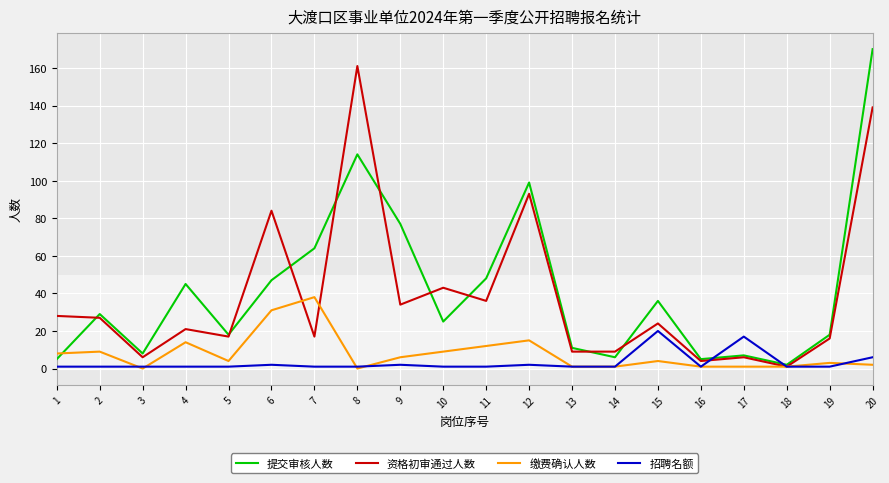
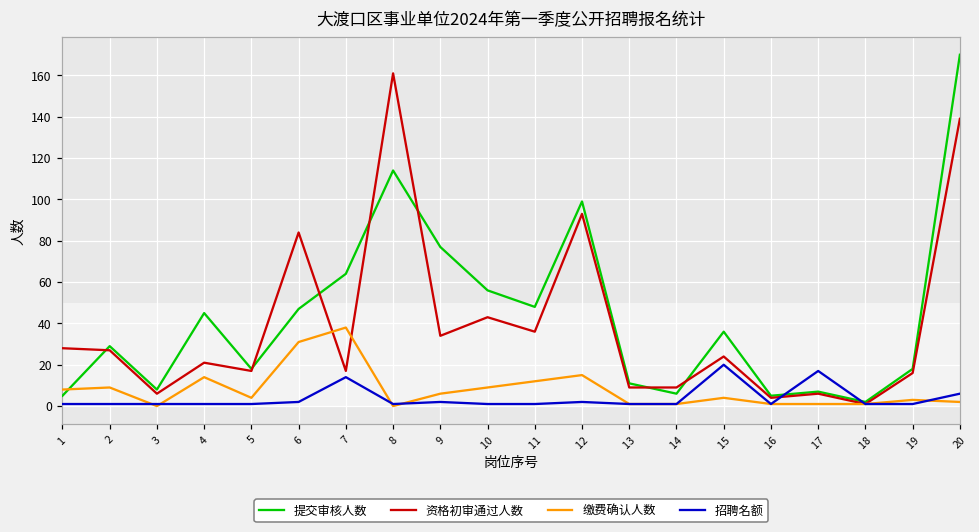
  {
    "提交审核人数": {
      "1": 5,
      "2": 29,
      "3": 8,
      "4": 45,
      "6": 47,
      "7": 64,
      "8": 114,
      "9": 77,
-     "10": 25,
+     "10": 56,
      "11": 48,
      "12": 99,
      "13": 11,
      "14": 6,
      "15": 36,
      "19": 18,
      "20": 170
    },
    "资格初审通过人数": {
      "1": 28,
      "2": 27,
      "3": 6,
      "4": 21,
      "6": 84,
      "7": 17,
      "8": 161,
      "9": 34,
      "10": 43,
      "11": 36,
      "12": 93,
      "13": 9,
      "14": 9,
      "15": 24,
      "19": 16,
      "20": 139
    },
    "缴费确认人数": {
      "1": 8,
      "2": 9,
      "4": 14,
      "5": 4,
      "6": 31,
      "7": 38,
      "9": 6,
      "10": 9,
      "11": 12,
      "12": 15,
      "15": 4,
      "17": 1,
      "19": 3,
      "20": 2
    },
    "招聘名额": {
      "1": 1,
      "2": 1,
      "4": 1,
      "5": 1,
      "6": 2,
-     "7": 1,
+     "7": 14,
      "9": 2,
      "10": 1,
      "11": 1,
      "12": 2,
      "15": 20,
      "17": 17,
      "19": 1,
      "20": 6
    }
  }
